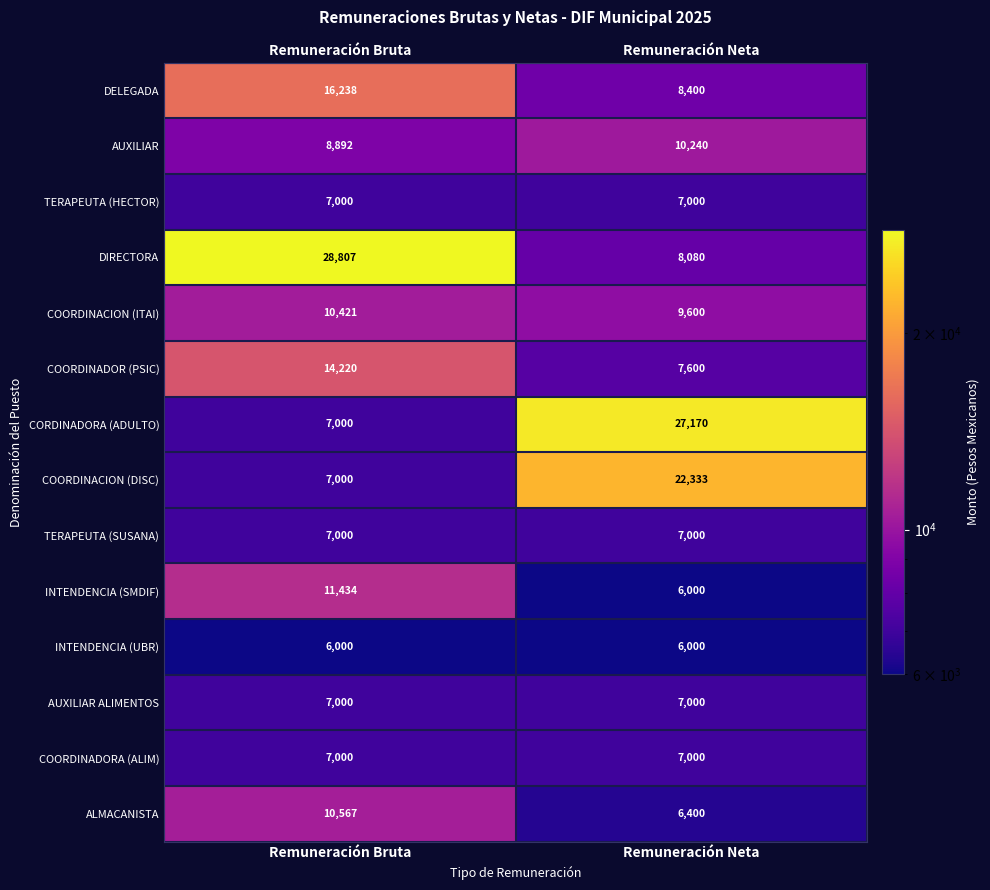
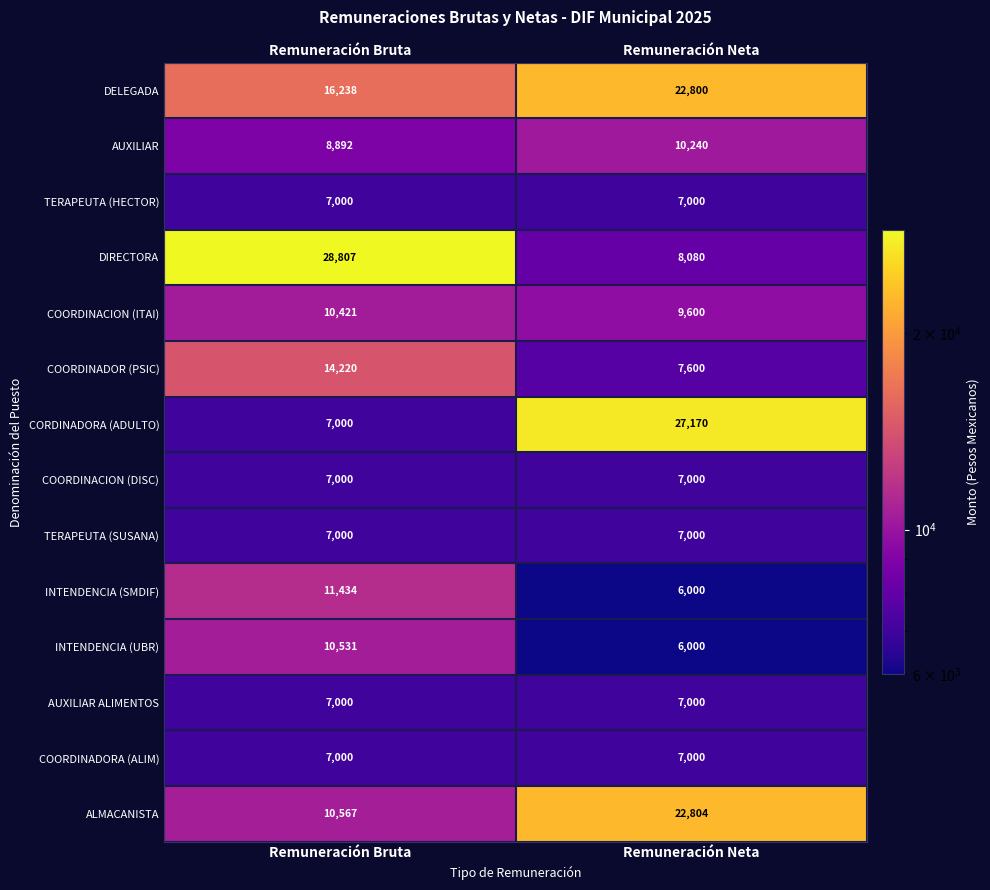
  {
    "DELEGADA": {
      "Remuneración Bruta": "16,238",
-     "Remuneración Neta": "8,400"
+     "Remuneración Neta": "22,800"
    },
    "AUXILIAR": {
      "Remuneración Bruta": "8,892",
      "Remuneración Neta": "10,240"
    },
    "TERAPEUTA (HECTOR)": {
      "Remuneración Bruta": "7,000",
      "Remuneración Neta": "7,000"
    },
    "DIRECTORA": {
      "Remuneración Bruta": "28,807",
      "Remuneración Neta": "8,080"
    },
    "COORDINACION (ITAI)": {
      "Remuneración Bruta": "10,421",
      "Remuneración Neta": "9,600"
    },
    "COORDINADOR (PSIC)": {
      "Remuneración Bruta": "14,220",
      "Remuneración Neta": "7,600"
    },
    "CORDINADORA (ADULTO)": {
      "Remuneración Bruta": "7,000",
      "Remuneración Neta": "27,170"
    },
    "COORDINACION (DISC)": {
      "Remuneración Bruta": "7,000",
-     "Remuneración Neta": "22,333"
+     "Remuneración Neta": "7,000"
    },
    "TERAPEUTA (SUSANA)": {
      "Remuneración Bruta": "7,000",
      "Remuneración Neta": "7,000"
    },
    "INTENDENCIA (SMDIF)": {
      "Remuneración Bruta": "11,434",
      "Remuneración Neta": "6,000"
    },
    "INTENDENCIA (UBR)": {
-     "Remuneración Bruta": "6,000",
+     "Remuneración Bruta": "10,531",
      "Remuneración Neta": "6,000"
    },
    "AUXILIAR ALIMENTOS": {
      "Remuneración Bruta": "7,000",
      "Remuneración Neta": "7,000"
    },
    "COORDINADORA (ALIM)": {
      "Remuneración Bruta": "7,000",
      "Remuneración Neta": "7,000"
    },
    "ALMACANISTA": {
      "Remuneración Bruta": "10,567",
-     "Remuneración Neta": "6,400"
+     "Remuneración Neta": "22,804"
    }
  }
